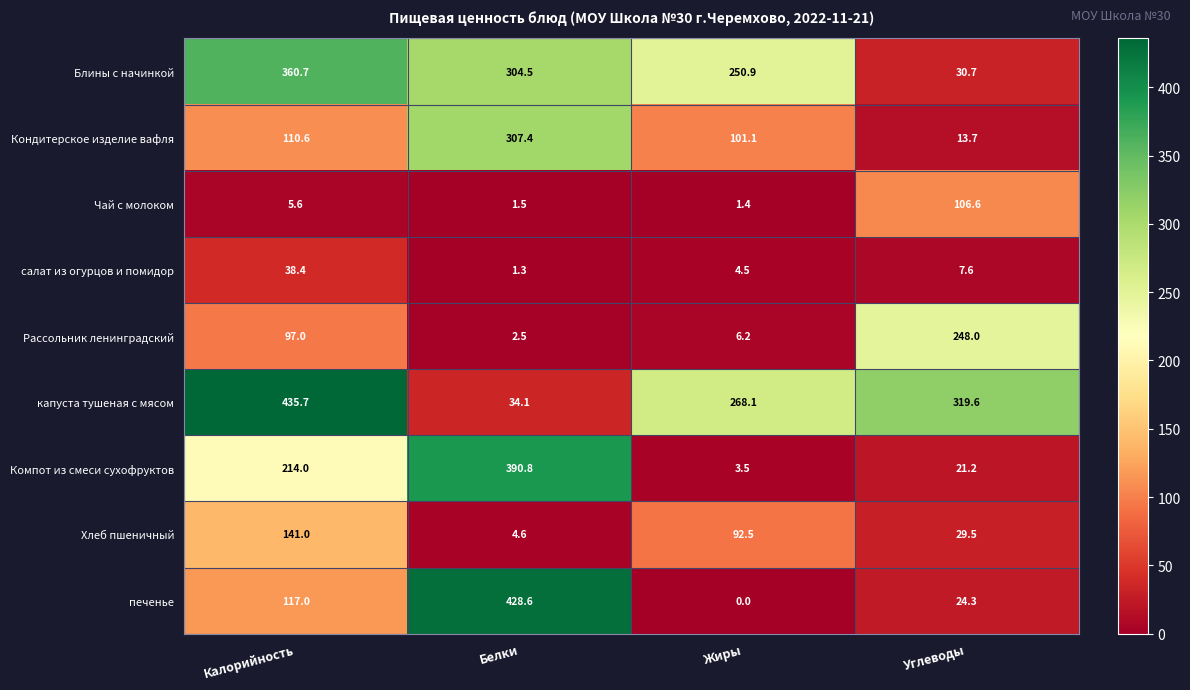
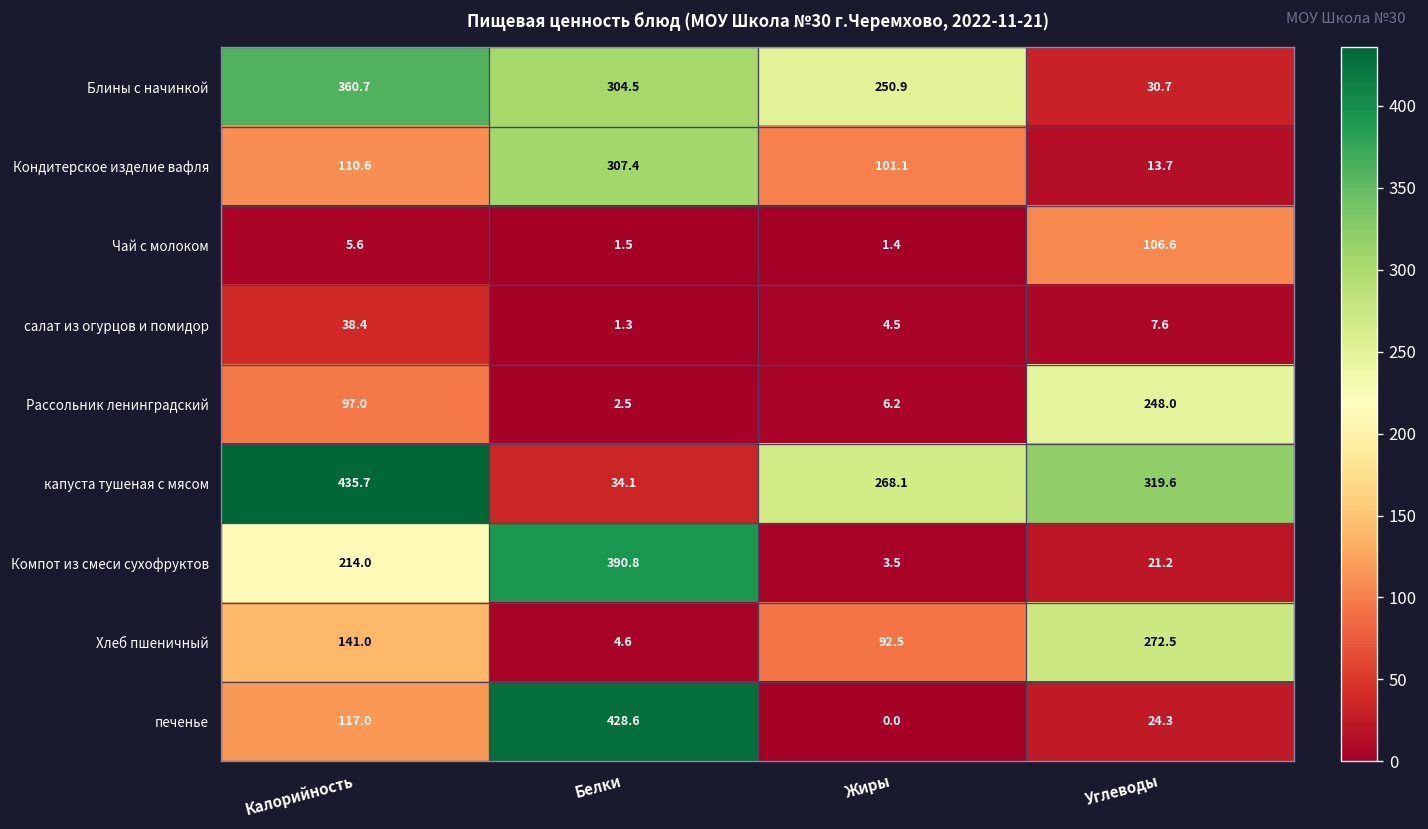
  {
    "Блины с начинкой": {
      "Калорийность": 360.7,
      "Белки": 304.5,
      "Жиры": 250.9,
      "Углеводы": 30.7
    },
    "Кондитерское изделие вафля": {
      "Калорийность": 110.6,
      "Белки": 307.4,
      "Жиры": 101.1,
      "Углеводы": 13.7
    },
    "Чай с молоком": {
      "Калорийность": 5.6,
      "Белки": 1.5,
      "Жиры": 1.4,
      "Углеводы": 106.6
    },
    "салат из огурцов и помидор": {
      "Калорийность": 38.4,
      "Белки": 1.3,
      "Жиры": 4.5,
      "Углеводы": 7.6
    },
    "Рассольник ленинградский": {
      "Калорийность": 97.0,
      "Белки": 2.5,
      "Жиры": 6.2,
      "Углеводы": 248.0
    },
    "капуста тушеная с мясом": {
      "Калорийность": 435.7,
      "Белки": 34.1,
      "Жиры": 268.1,
      "Углеводы": 319.6
    },
    "Компот из смеси сухофруктов": {
      "Калорийность": 214.0,
      "Белки": 390.8,
      "Жиры": 3.5,
      "Углеводы": 21.2
    },
    "Хлеб пшеничный": {
      "Калорийность": 141.0,
      "Белки": 4.6,
      "Жиры": 92.5,
-     "Углеводы": 29.5
+     "Углеводы": 272.5
    },
    "печенье": {
      "Калорийность": 117.0,
      "Белки": 428.6,
      "Жиры": 0.0,
      "Углеводы": 24.3
    }
  }
